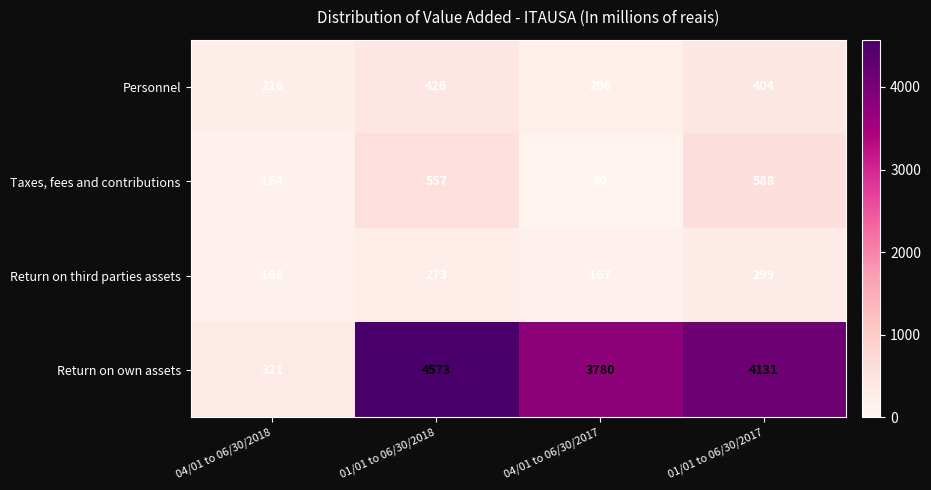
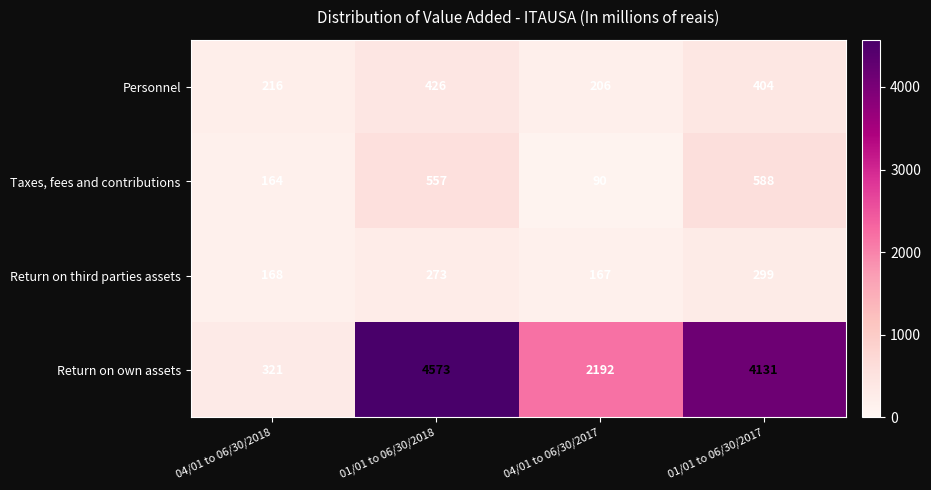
  {
    "Return on own assets": {
      "01/01 to 06/30/2018": 4573,
-     "04/01 to 06/30/2017": 3780,
+     "04/01 to 06/30/2017": 2192,
      "01/01 to 06/30/2017": 4131
    }
  }
